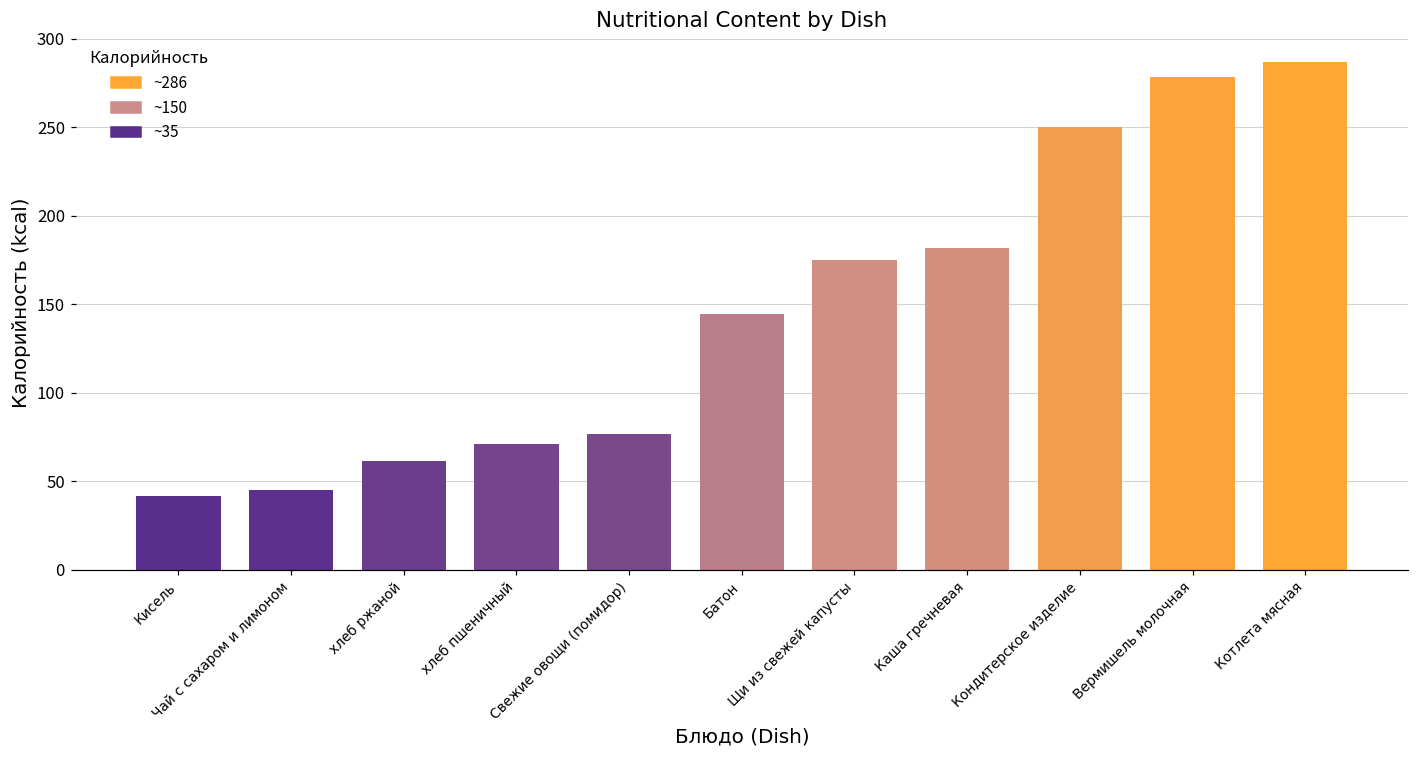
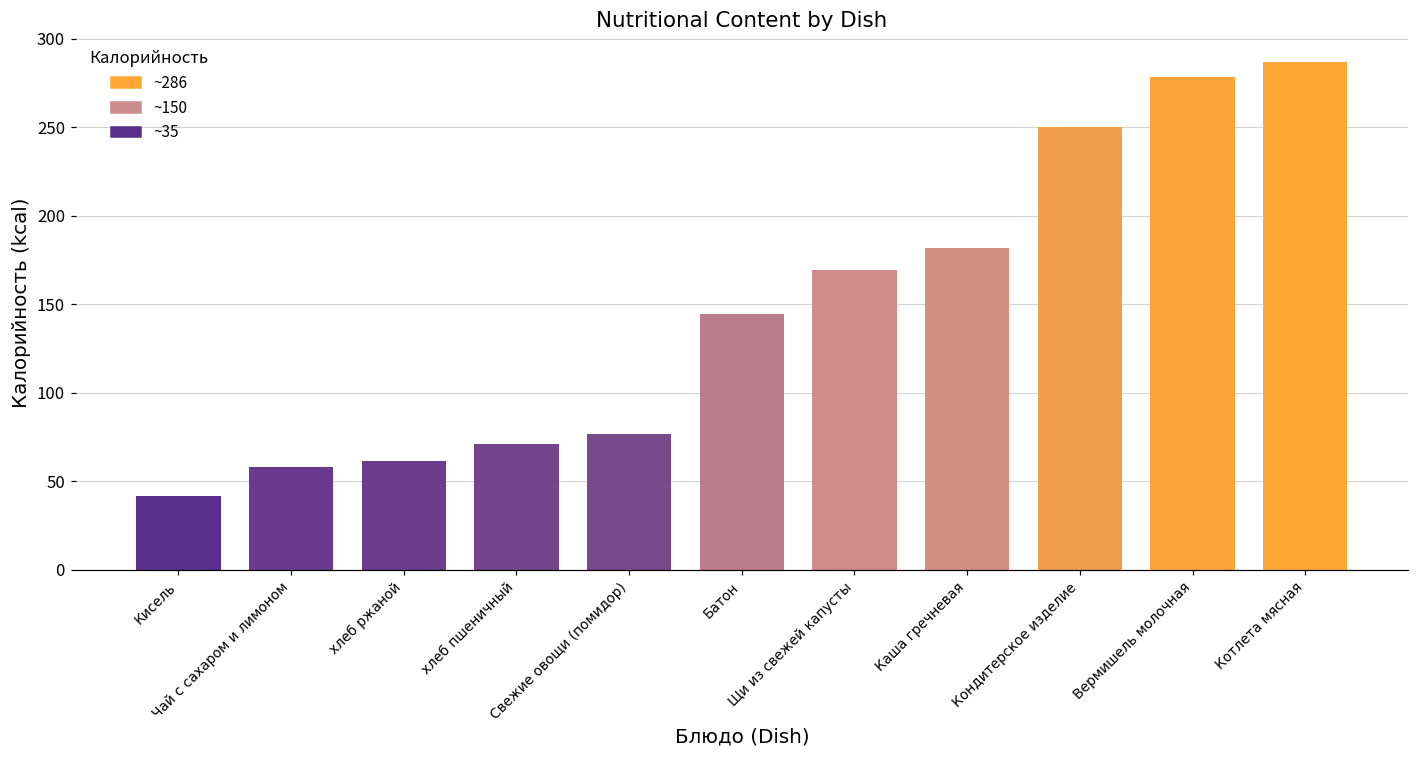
  {
    "Кисель": 42,
-   "Чай с сахаром и лимоном": 45,
+   "Чай с сахаром и лимоном": 58,
    "хлеб ржаной": 61,
    "хлеб пшеничный": 71,
    "Свежие овощи (помидор)": 77,
    "Батон": 145,
-   "Щи из свежей капусты": 175,
+   "Щи из свежей капусты": 170,
    "Каша гречневая": 182,
    "Кондитерское изделие": 250,
    "Вермишель молочная": 278,
    "Котлета мясная": 287
  }
